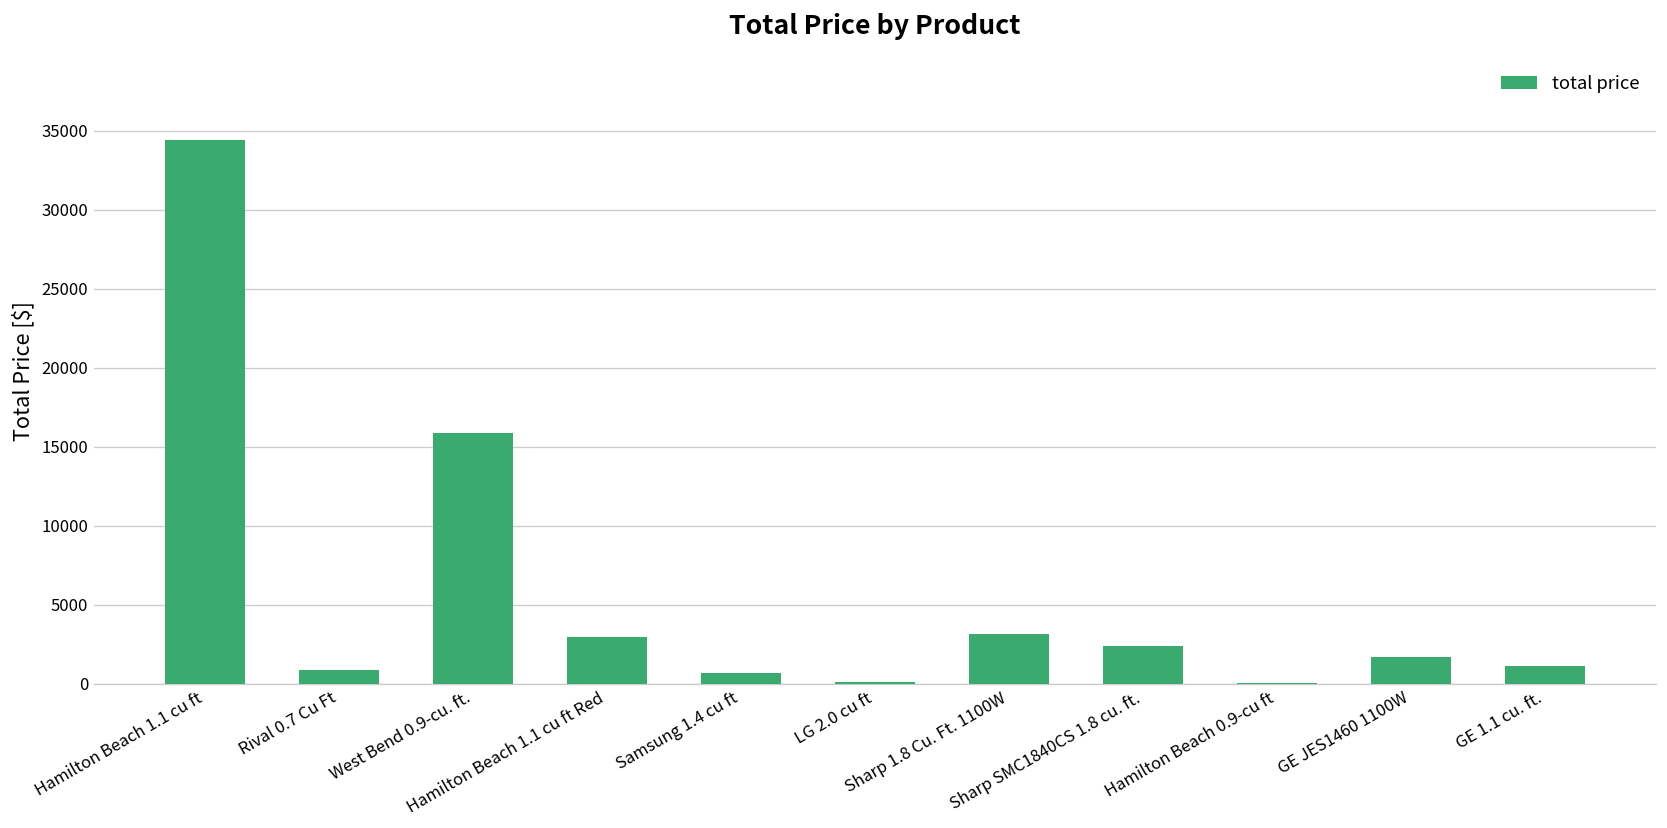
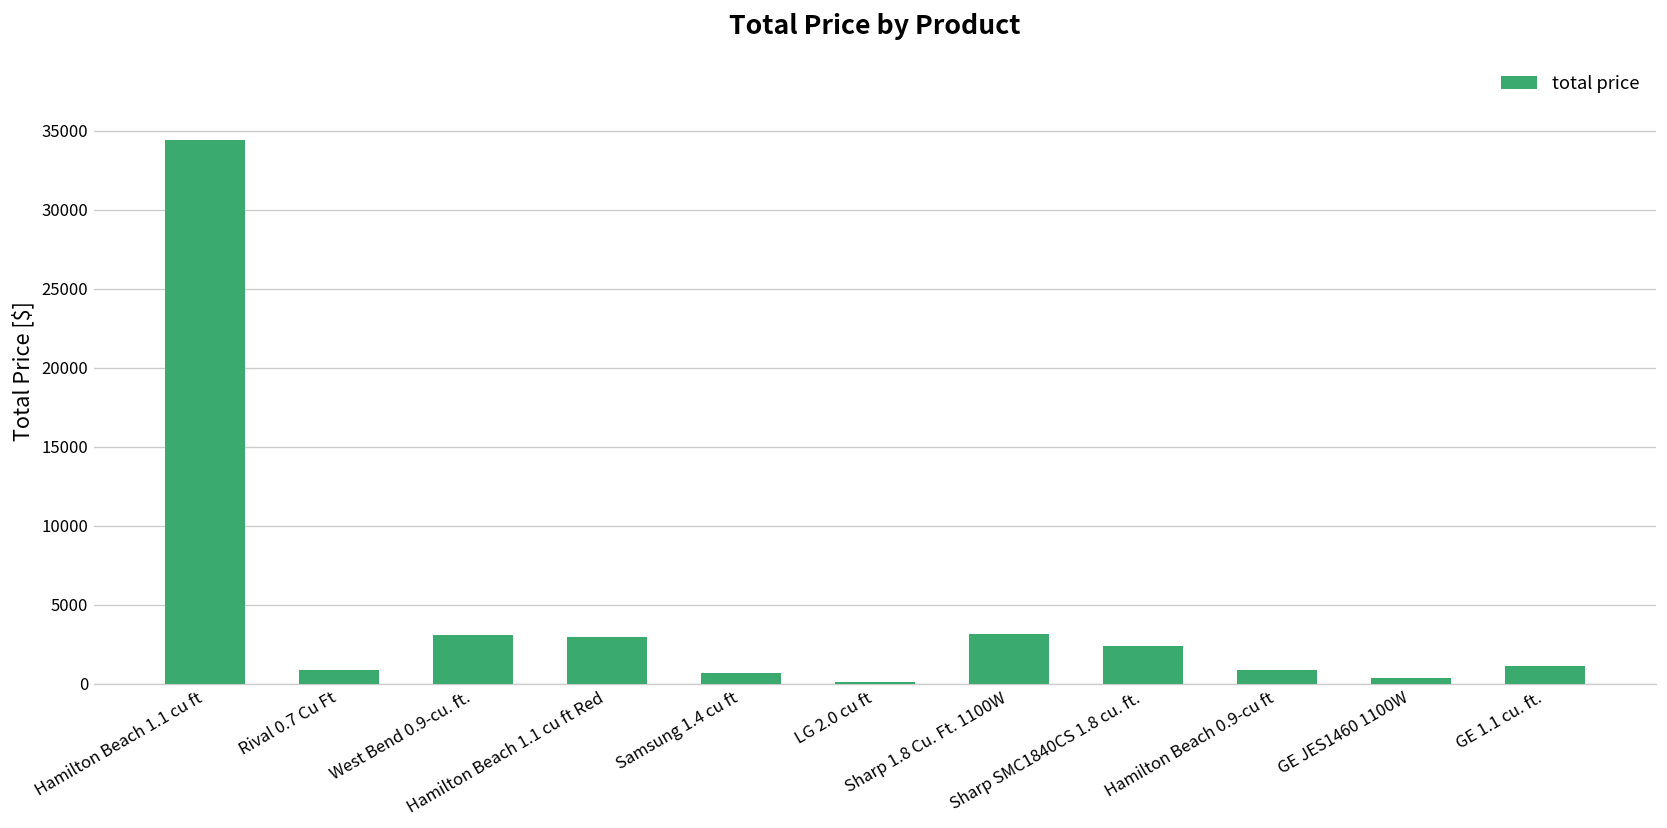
  {
    "Hamilton Beach 1.1 cu ft": 34400,
    "Rival 0.7 Cu Ft": 900,
-   "West Bend 0.9-cu. ft.": 15900,
+   "West Bend 0.9-cu. ft.": 3100,
    "Hamilton Beach 1.1 cu ft Red": 3000,
    "Samsung 1.4 cu ft": 700,
    "Sharp 1.8 Cu. Ft. 1100W": 3200,
    "Sharp SMC1840CS 1.8 cu. ft.": 2400,
-   "Hamilton Beach 0.9-cu ft": 100,
-   "GE JES1460 1100W": 1700,
+   "Hamilton Beach 0.9-cu ft": 900,
+   "GE JES1460 1100W": 300,
    "GE 1.1 cu. ft.": 1100
  }
